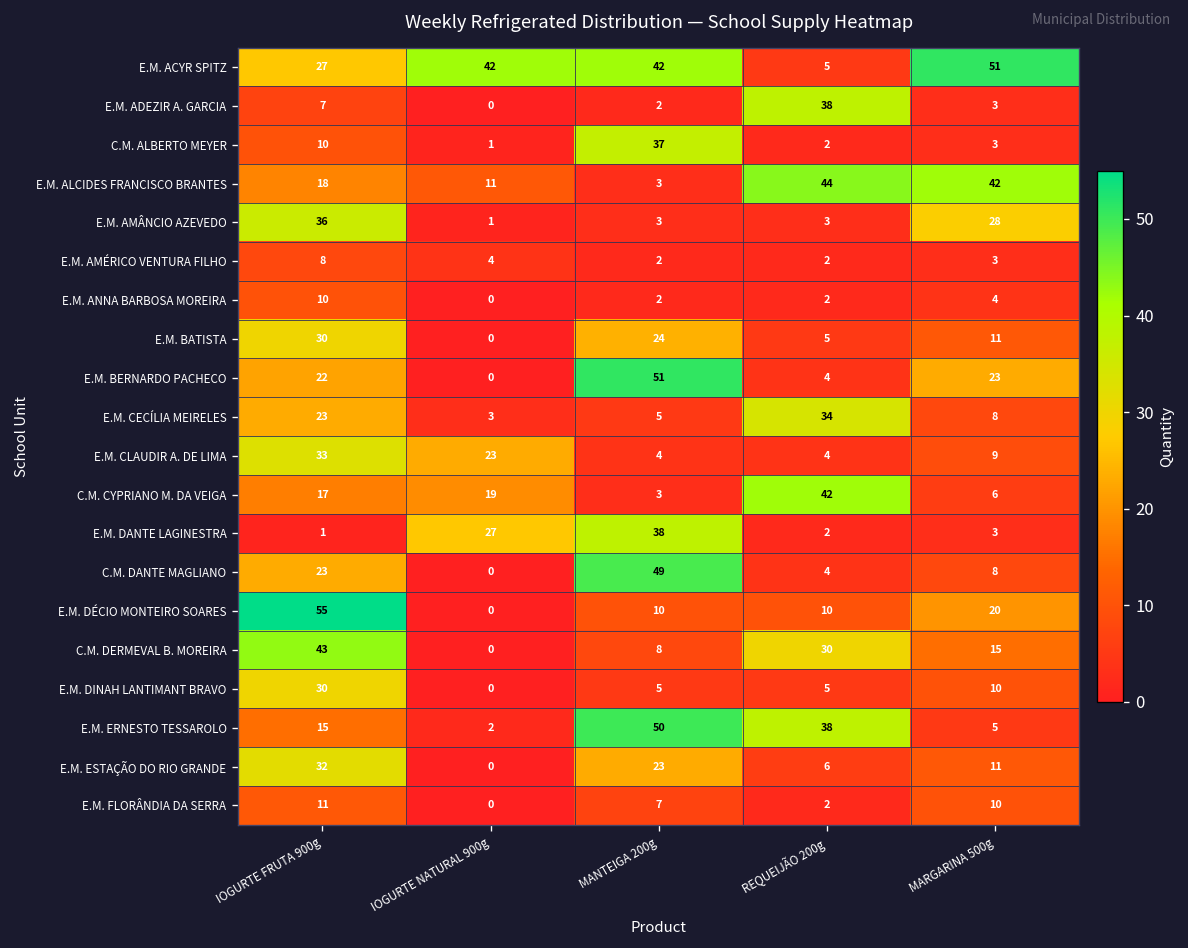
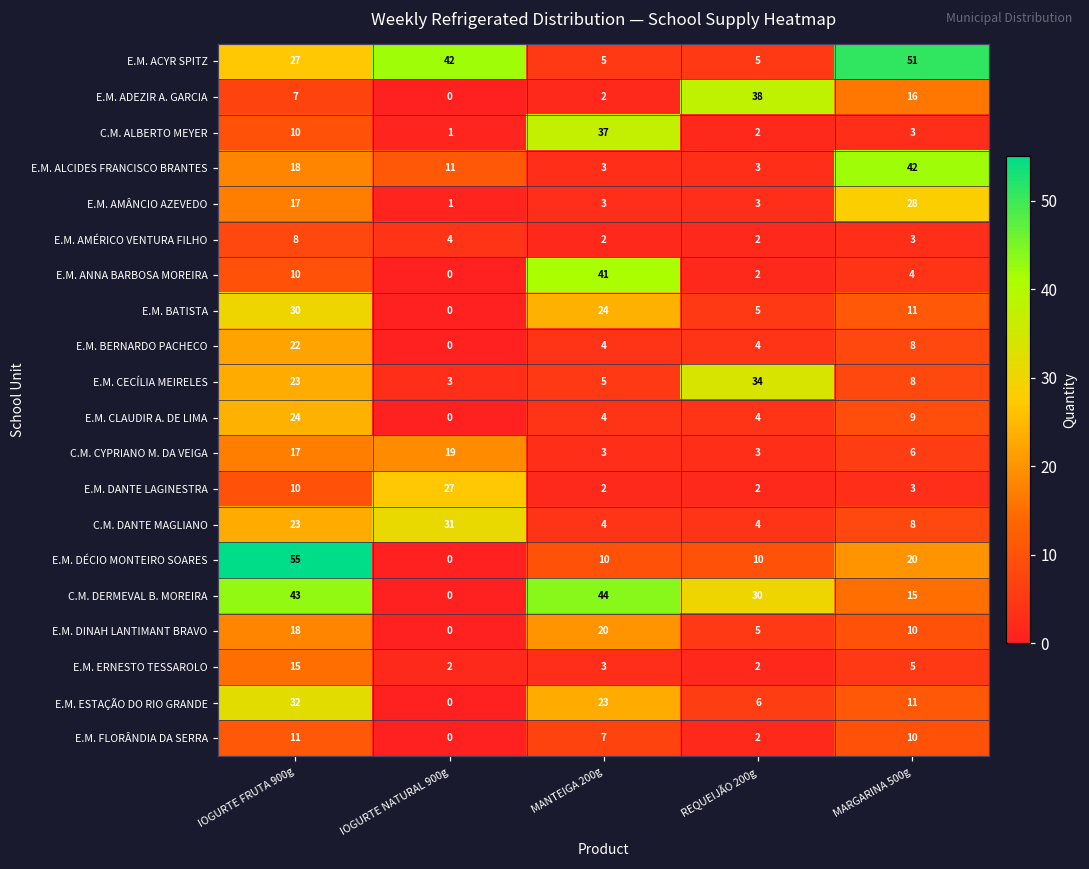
  {
    "E.M. ACYR SPITZ": {
      "IOGURTE FRUTA 900g": 27,
      "IOGURTE NATURAL 900g": 42,
-     "MANTEIGA 200g": 42,
+     "MANTEIGA 200g": 5,
      "REQUEIJÃO 200g": 5,
      "MARGARINA 500g": 51
    },
    "E.M. ADEZIR A. GARCIA": {
      "IOGURTE FRUTA 900g": 7,
      "IOGURTE NATURAL 900g": 0,
      "MANTEIGA 200g": 2,
      "REQUEIJÃO 200g": 38,
-     "MARGARINA 500g": 3
+     "MARGARINA 500g": 16
    },
    "C.M. ALBERTO MEYER": {
      "IOGURTE FRUTA 900g": 10,
      "IOGURTE NATURAL 900g": 1,
      "MANTEIGA 200g": 37,
      "REQUEIJÃO 200g": 2,
      "MARGARINA 500g": 3
    },
    "E.M. ALCIDES FRANCISCO BRANTES": {
      "IOGURTE FRUTA 900g": 18,
      "IOGURTE NATURAL 900g": 11,
      "MANTEIGA 200g": 3,
-     "REQUEIJÃO 200g": 44,
+     "REQUEIJÃO 200g": 3,
      "MARGARINA 500g": 42
    },
    "E.M. AMÂNCIO AZEVEDO": {
-     "IOGURTE FRUTA 900g": 36,
+     "IOGURTE FRUTA 900g": 17,
      "IOGURTE NATURAL 900g": 1,
      "MANTEIGA 200g": 3,
      "REQUEIJÃO 200g": 3,
      "MARGARINA 500g": 28
    },
    "E.M. AMÉRICO VENTURA FILHO": {
      "IOGURTE FRUTA 900g": 8,
      "IOGURTE NATURAL 900g": 4,
      "MANTEIGA 200g": 2,
      "REQUEIJÃO 200g": 2,
      "MARGARINA 500g": 3
    },
    "E.M. ANNA BARBOSA MOREIRA": {
      "IOGURTE FRUTA 900g": 10,
      "IOGURTE NATURAL 900g": 0,
-     "MANTEIGA 200g": 2,
+     "MANTEIGA 200g": 41,
      "REQUEIJÃO 200g": 2,
      "MARGARINA 500g": 4
    },
    "E.M. BATISTA": {
      "IOGURTE FRUTA 900g": 30,
      "IOGURTE NATURAL 900g": 0,
      "MANTEIGA 200g": 24,
      "REQUEIJÃO 200g": 5,
      "MARGARINA 500g": 11
    },
    "E.M. BERNARDO PACHECO": {
      "IOGURTE FRUTA 900g": 22,
      "IOGURTE NATURAL 900g": 0,
-     "MANTEIGA 200g": 51,
+     "MANTEIGA 200g": 4,
      "REQUEIJÃO 200g": 4,
-     "MARGARINA 500g": 23
+     "MARGARINA 500g": 8
    },
    "E.M. CECÍLIA MEIRELES": {
      "IOGURTE FRUTA 900g": 23,
      "IOGURTE NATURAL 900g": 3,
      "MANTEIGA 200g": 5,
      "REQUEIJÃO 200g": 34,
      "MARGARINA 500g": 8
    },
    "E.M. CLAUDIR A. DE LIMA": {
-     "IOGURTE FRUTA 900g": 33,
-     "IOGURTE NATURAL 900g": 23,
+     "IOGURTE FRUTA 900g": 24,
+     "IOGURTE NATURAL 900g": 0,
      "MANTEIGA 200g": 4,
      "REQUEIJÃO 200g": 4,
      "MARGARINA 500g": 9
    },
    "C.M. CYPRIANO M. DA VEIGA": {
      "IOGURTE FRUTA 900g": 17,
      "IOGURTE NATURAL 900g": 19,
      "MANTEIGA 200g": 3,
-     "REQUEIJÃO 200g": 42,
+     "REQUEIJÃO 200g": 3,
      "MARGARINA 500g": 6
    },
    "E.M. DANTE LAGINESTRA": {
-     "IOGURTE FRUTA 900g": 1,
+     "IOGURTE FRUTA 900g": 10,
      "IOGURTE NATURAL 900g": 27,
-     "MANTEIGA 200g": 38,
+     "MANTEIGA 200g": 2,
      "REQUEIJÃO 200g": 2,
      "MARGARINA 500g": 3
    },
    "C.M. DANTE MAGLIANO": {
      "IOGURTE FRUTA 900g": 23,
-     "IOGURTE NATURAL 900g": 0,
-     "MANTEIGA 200g": 49,
+     "IOGURTE NATURAL 900g": 31,
+     "MANTEIGA 200g": 4,
      "REQUEIJÃO 200g": 4,
      "MARGARINA 500g": 8
    },
    "E.M. DÉCIO MONTEIRO SOARES": {
      "IOGURTE FRUTA 900g": 55,
      "IOGURTE NATURAL 900g": 0,
      "MANTEIGA 200g": 10,
      "REQUEIJÃO 200g": 10,
      "MARGARINA 500g": 20
    },
    "C.M. DERMEVAL B. MOREIRA": {
      "IOGURTE FRUTA 900g": 43,
      "IOGURTE NATURAL 900g": 0,
-     "MANTEIGA 200g": 8,
+     "MANTEIGA 200g": 44,
      "REQUEIJÃO 200g": 30,
      "MARGARINA 500g": 15
    },
    "E.M. DINAH LANTIMANT BRAVO": {
-     "IOGURTE FRUTA 900g": 30,
+     "IOGURTE FRUTA 900g": 18,
      "IOGURTE NATURAL 900g": 0,
-     "MANTEIGA 200g": 5,
+     "MANTEIGA 200g": 20,
      "REQUEIJÃO 200g": 5,
      "MARGARINA 500g": 10
    },
    "E.M. ERNESTO TESSAROLO": {
      "IOGURTE FRUTA 900g": 15,
      "IOGURTE NATURAL 900g": 2,
-     "MANTEIGA 200g": 50,
-     "REQUEIJÃO 200g": 38,
+     "MANTEIGA 200g": 3,
+     "REQUEIJÃO 200g": 2,
      "MARGARINA 500g": 5
    },
    "E.M. ESTAÇÃO DO RIO GRANDE": {
      "IOGURTE FRUTA 900g": 32,
      "IOGURTE NATURAL 900g": 0,
      "MANTEIGA 200g": 23,
      "REQUEIJÃO 200g": 6,
      "MARGARINA 500g": 11
    },
    "E.M. FLORÂNDIA DA SERRA": {
      "IOGURTE FRUTA 900g": 11,
      "IOGURTE NATURAL 900g": 0,
      "MANTEIGA 200g": 7,
      "REQUEIJÃO 200g": 2,
      "MARGARINA 500g": 10
    }
  }
